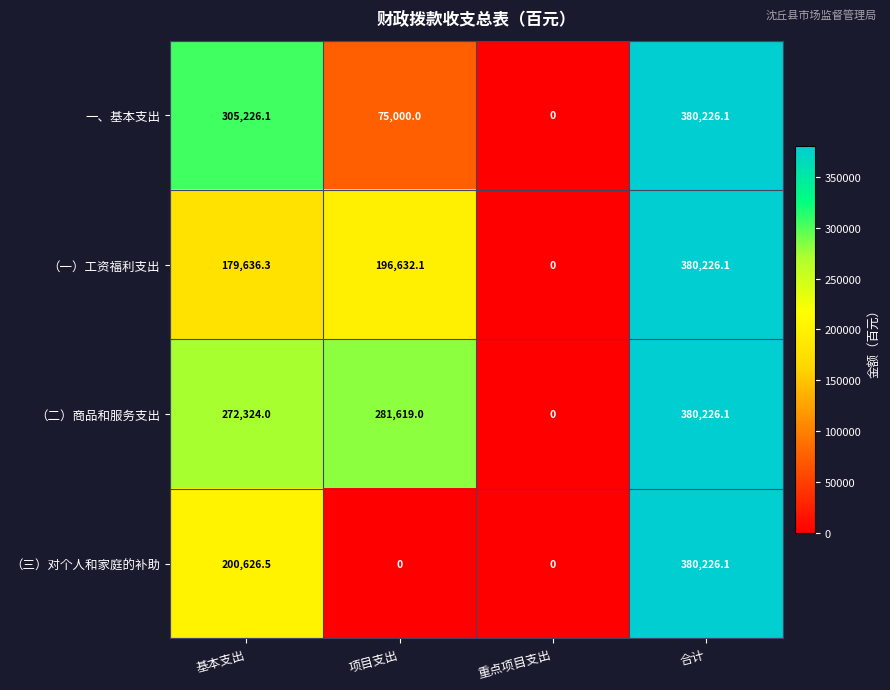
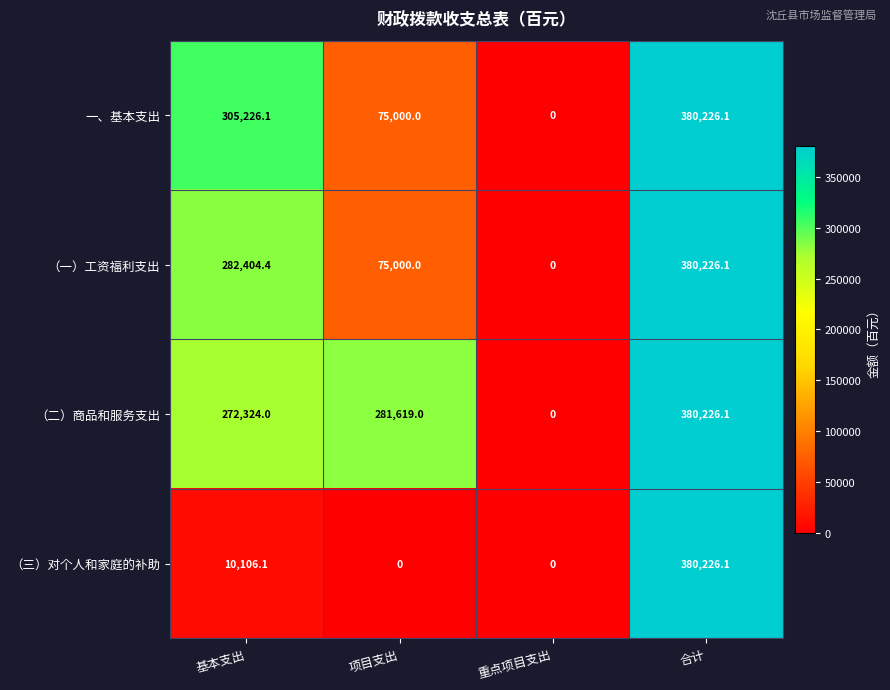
  {
    "一、基本支出": {
      "基本支出": "305,226.1",
      "项目支出": "75,000.0",
      "重点项目支出": "0",
      "合计": "380,226.1"
    },
    "（一）工资福利支出": {
-     "基本支出": "179,636.3",
-     "项目支出": "196,632.1",
+     "基本支出": "282,404.4",
+     "项目支出": "75,000.0",
      "重点项目支出": "0",
      "合计": "380,226.1"
    },
    "（二）商品和服务支出": {
      "基本支出": "272,324.0",
      "项目支出": "281,619.0",
      "重点项目支出": "0",
      "合计": "380,226.1"
    },
    "（三）对个人和家庭的补助": {
-     "基本支出": "200,626.5",
+     "基本支出": "10,106.1",
      "项目支出": "0",
      "重点项目支出": "0",
      "合计": "380,226.1"
    }
  }
